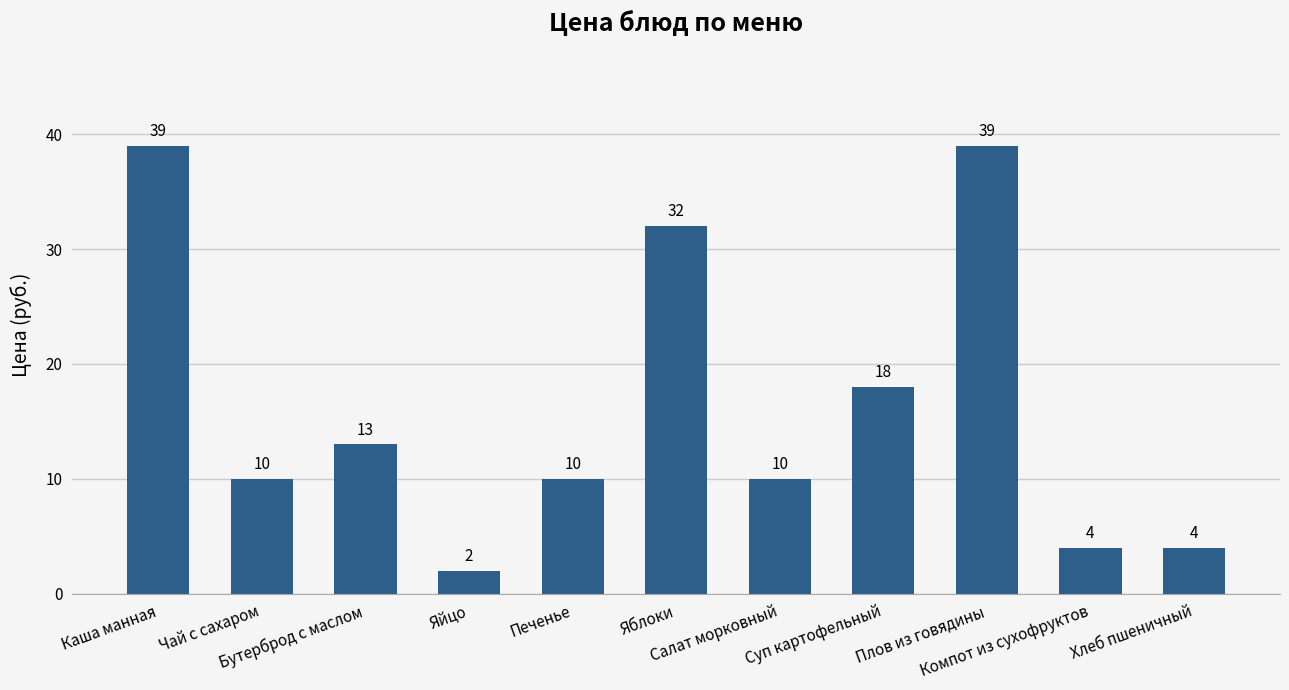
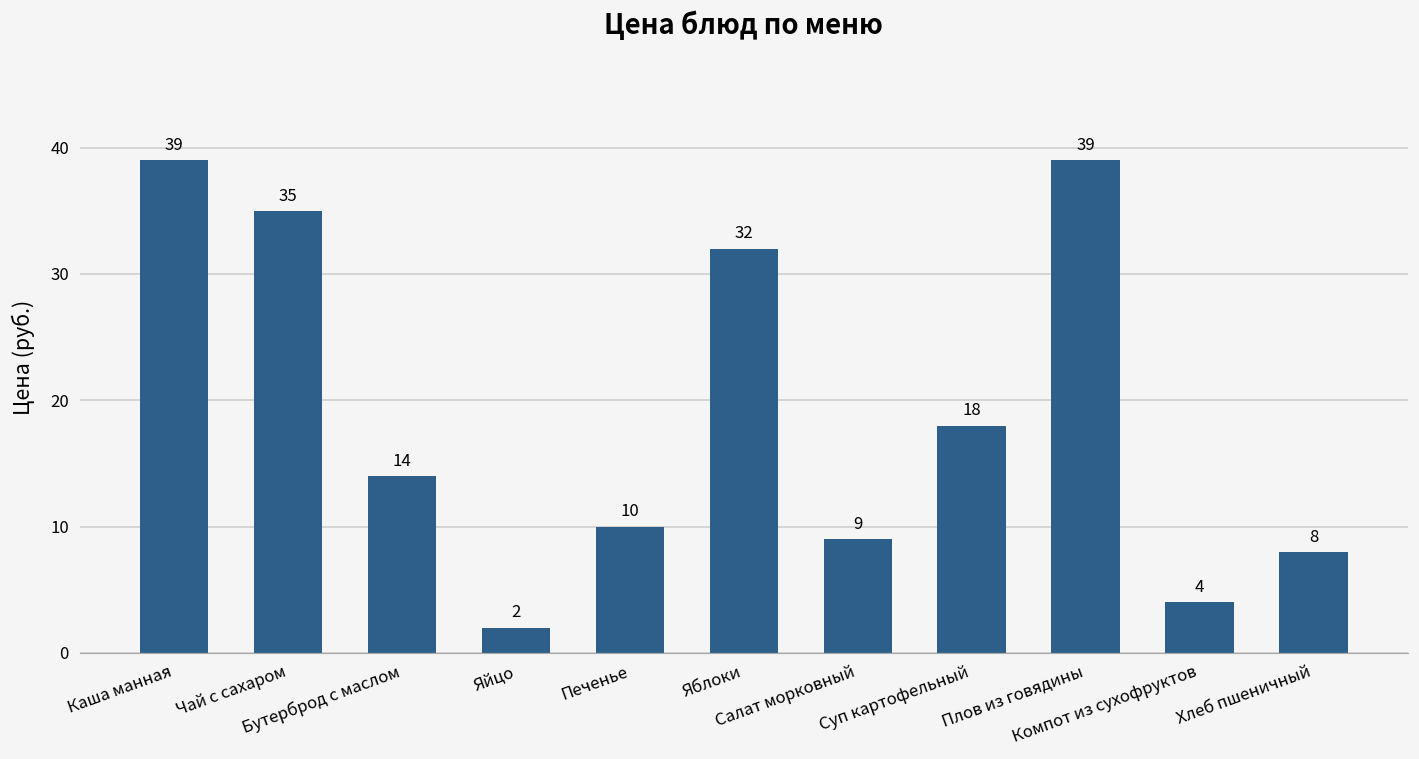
  {
    "Каша манная": 39,
-   "Чай с сахаром": 10,
-   "Бутерброд с маслом": 13,
+   "Чай с сахаром": 35,
+   "Бутерброд с маслом": 14,
    "Яйцо": 2,
    "Печенье": 10,
    "Яблоки": 32,
-   "Салат морковный": 10,
+   "Салат морковный": 9,
    "Суп картофельный": 18,
    "Плов из говядины": 39,
    "Компот из сухофруктов": 4,
-   "Хлеб пшеничный": 4
+   "Хлеб пшеничный": 8
  }
